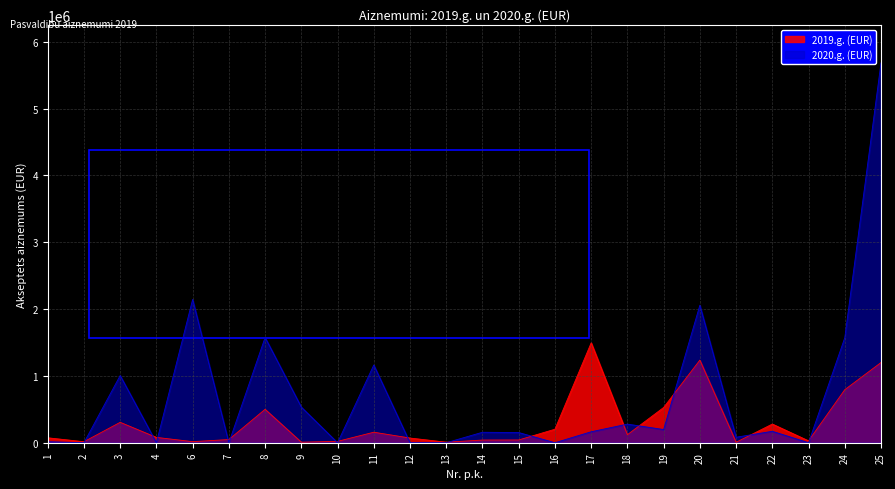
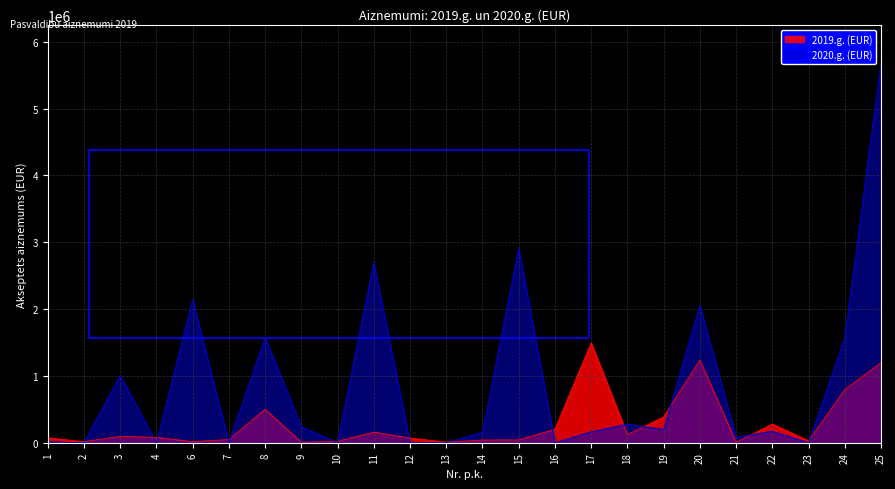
  {
    "2019.g. (EUR)": {
      "1": 100000,
-     "3": 300000,
+     "3": 100000,
      "4": 100000,
      "6": 0,
      "7": 0,
      "8": 500000,
      "9": 0,
      "11": 200000,
      "12": 100000,
      "14": 0,
      "15": 0,
      "16": 200000,
      "17": 1500000,
      "18": 100000,
-     "19": 500000,
+     "19": 400000,
      "20": 1200000,
      "21": 0,
      "22": 300000,
      "24": 800000,
      "25": 1200000
    },
    "2020.g. (EUR)": {
      "1": 0,
      "3": 1000000,
      "4": 0,
      "6": 2100000,
      "7": 0,
      "8": 1600000,
-     "9": 500000,
-     "11": 1200000,
+     "9": 200000,
+     "11": 2700000,
      "12": 0,
      "14": 200000,
-     "15": 200000,
+     "15": 2900000,
      "16": 0,
      "17": 200000,
      "18": 300000,
      "19": 200000,
      "20": 2100000,
      "21": 100000,
      "22": 200000,
      "24": 1600000,
      "25": 5700000
    }
  }
